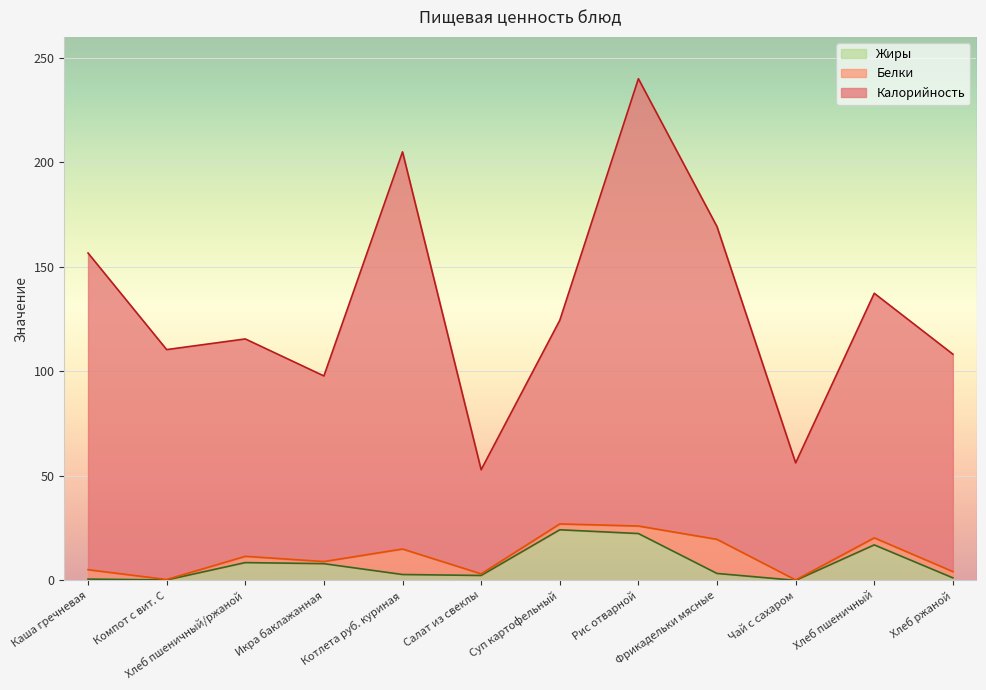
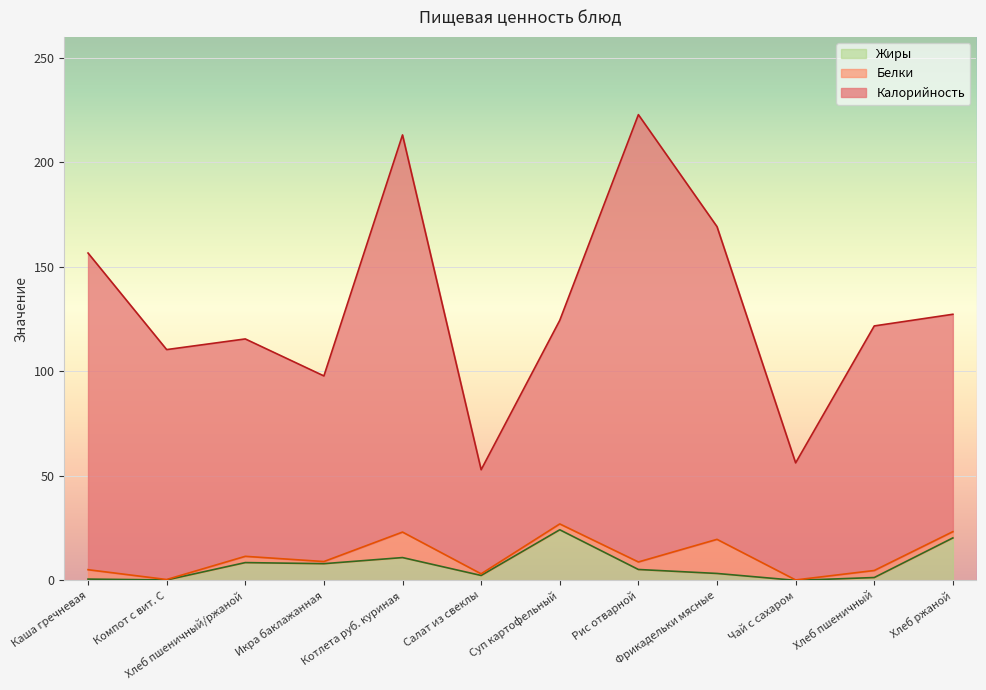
  {
    "Жиры": {
      "Каша гречневая": 1,
      "Хлеб пшеничный/ржаной": 9,
-     "Котлета руб. куриная": 3,
+     "Котлета руб. куриная": 11,
      "Суп картофельный": 24,
-     "Рис отварной": 22,
+     "Рис отварной": 5,
      "Фрикадельки мясные": 3,
-     "Хлеб пшеничный": 17,
-     "Хлеб ржаной": 1
+     "Хлеб пшеничный": 1,
+     "Хлеб ржаной": 20
    }
  }
